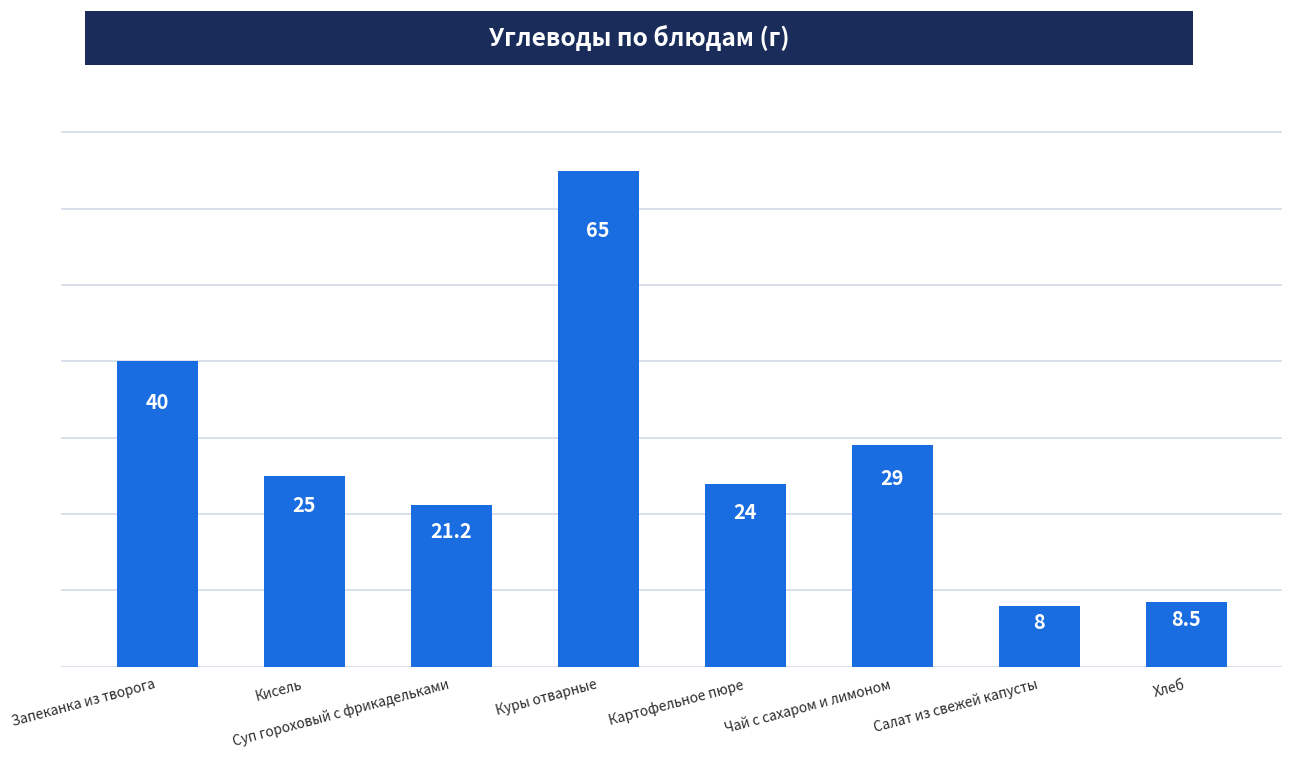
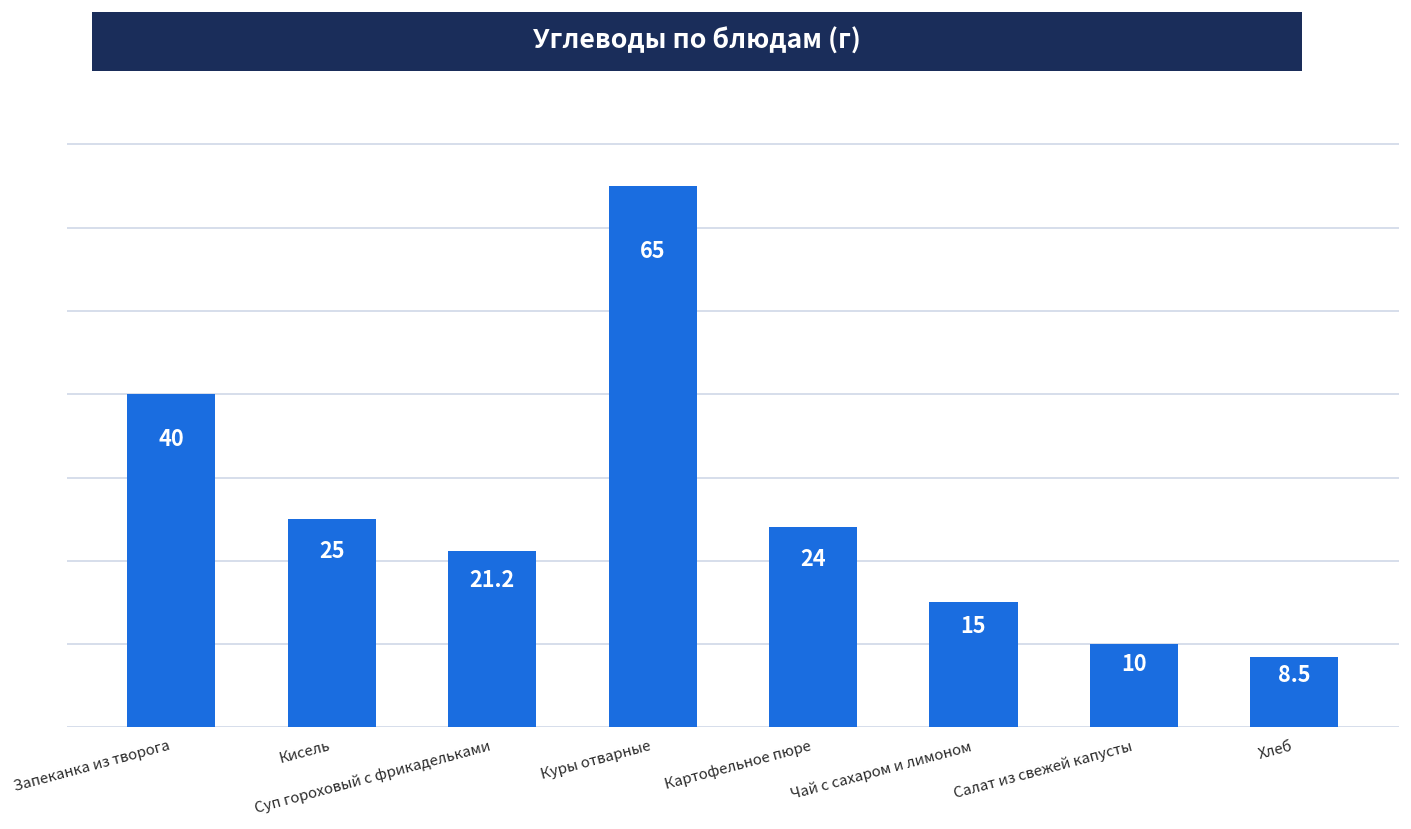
  {
    "Запеканка из творога": 40,
    "Кисель": 25,
    "Суп гороховый с фрикадельками": 21.2,
    "Куры отварные": 65,
    "Картофельное пюре": 24,
-   "Чай с сахаром и лимоном": 29,
-   "Салат из свежей капусты": 8,
+   "Чай с сахаром и лимоном": 15,
+   "Салат из свежей капусты": 10,
    "Хлеб": 8.5
  }
